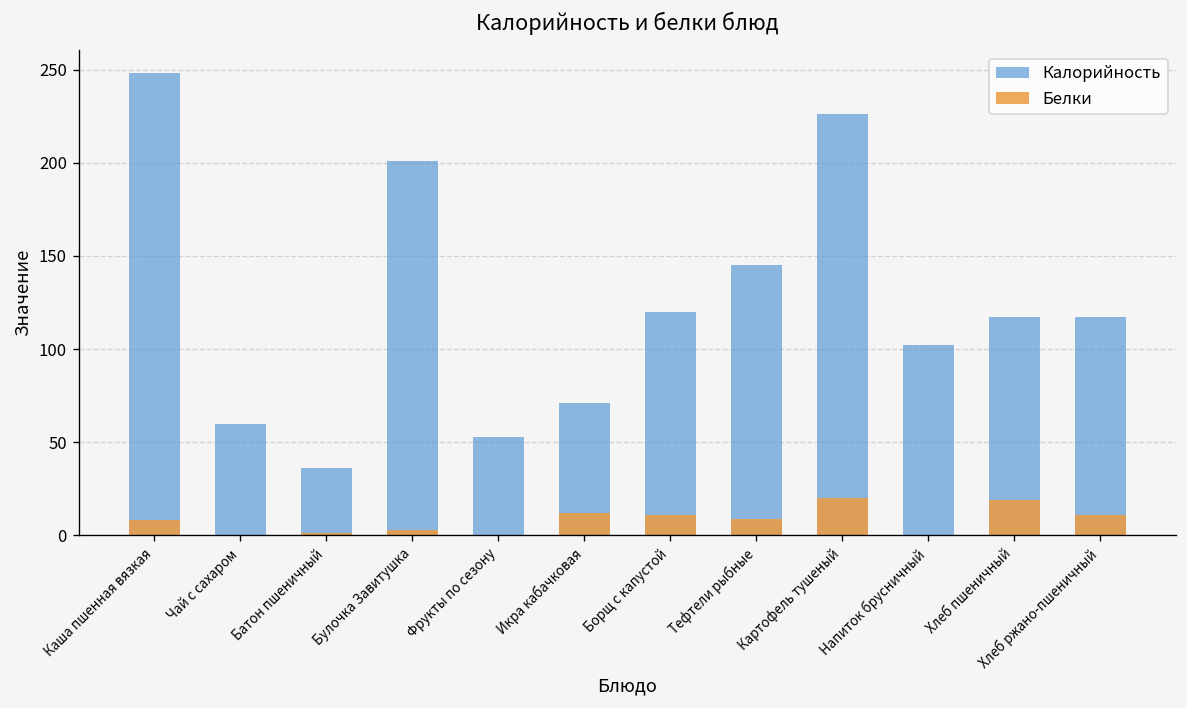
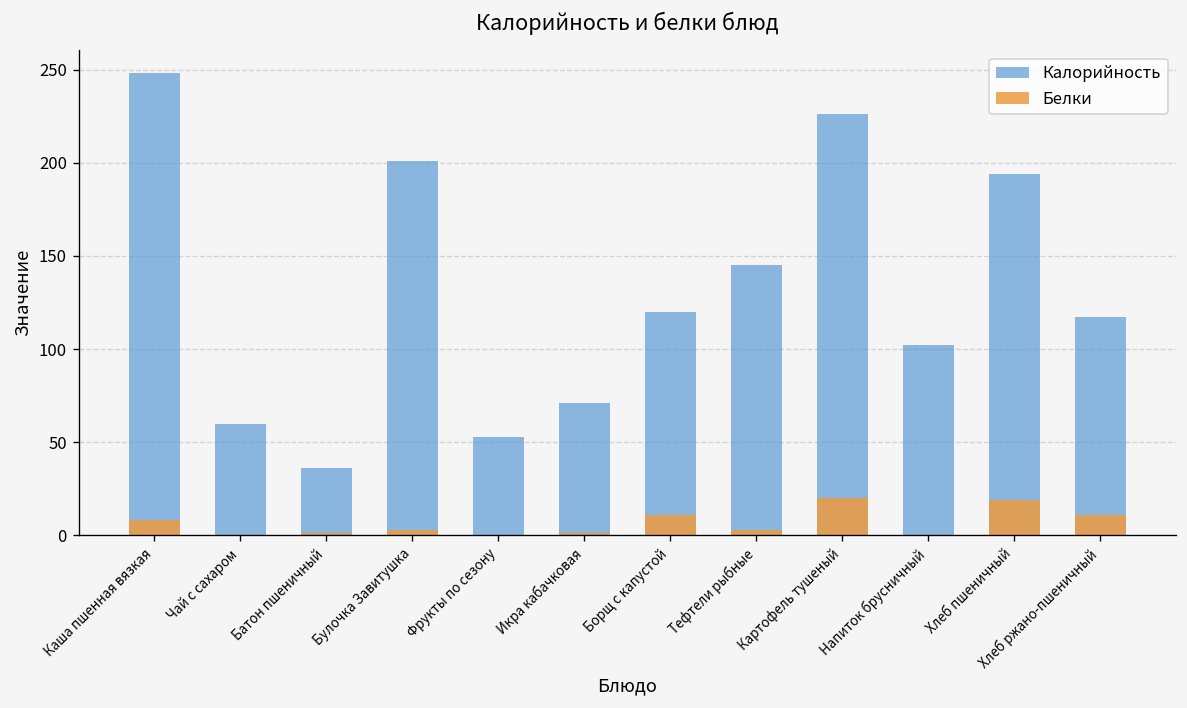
  {
    "Калорийность": {
      "Каша пшенная вязкая": 248,
      "Чай с сахаром": 60,
      "Батон пшеничный": 36,
      "Булочка Завитушка": 201,
      "Фрукты по сезону": 53,
      "Икра кабачковая": 71,
      "Борщ с капустой": 120,
      "Тефтели рыбные": 145,
      "Картофель тушеный": 226,
      "Напиток брусничный": 102,
-     "Хлеб пшеничный": 117,
+     "Хлеб пшеничный": 194,
      "Хлеб ржано-пшеничный": 117
    },
    "Белки": {
      "Чай с сахаром": 0,
      "Фрукты по сезону": 0,
-     "Икра кабачковая": 12,
-     "Тефтели рыбные": 9,
+     "Икра кабачковая": 1,
+     "Тефтели рыбные": 3,
      "Напиток брусничный": 0
    }
  }
